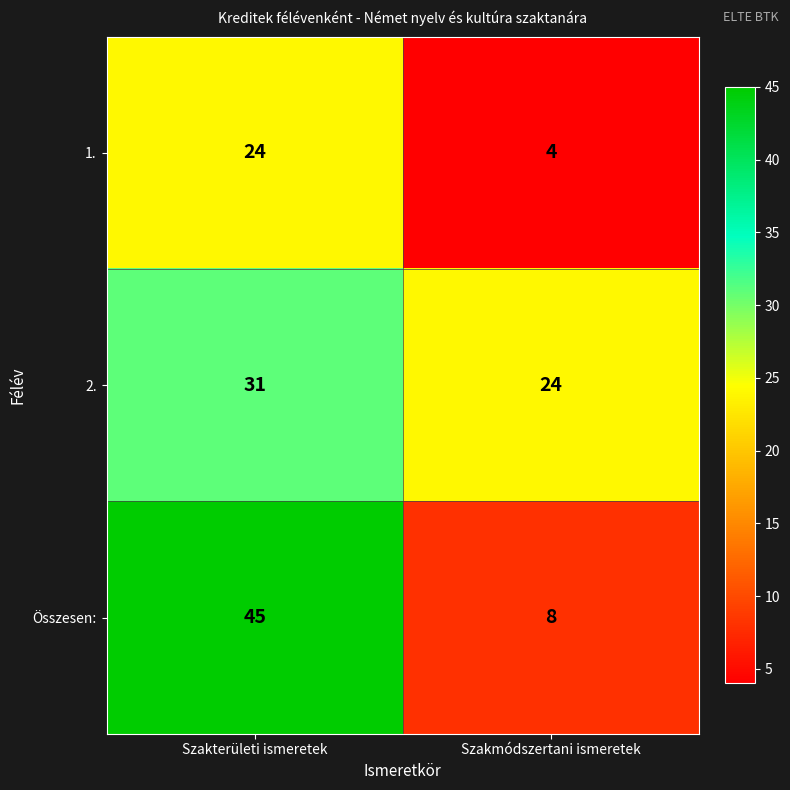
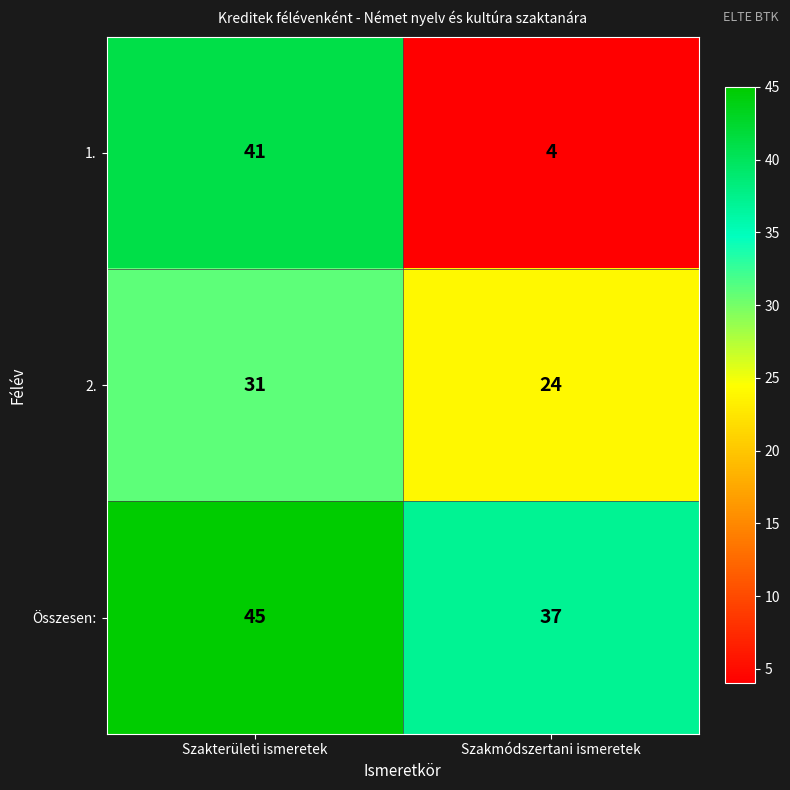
  {
    "1.": {
-     "Szakterületi ismeretek": 24,
+     "Szakterületi ismeretek": 41,
      "Szakmódszertani ismeretek": 4
    },
    "2.": {
      "Szakterületi ismeretek": 31,
      "Szakmódszertani ismeretek": 24
    },
    "Összesen:": {
      "Szakterületi ismeretek": 45,
-     "Szakmódszertani ismeretek": 8
+     "Szakmódszertani ismeretek": 37
    }
  }
